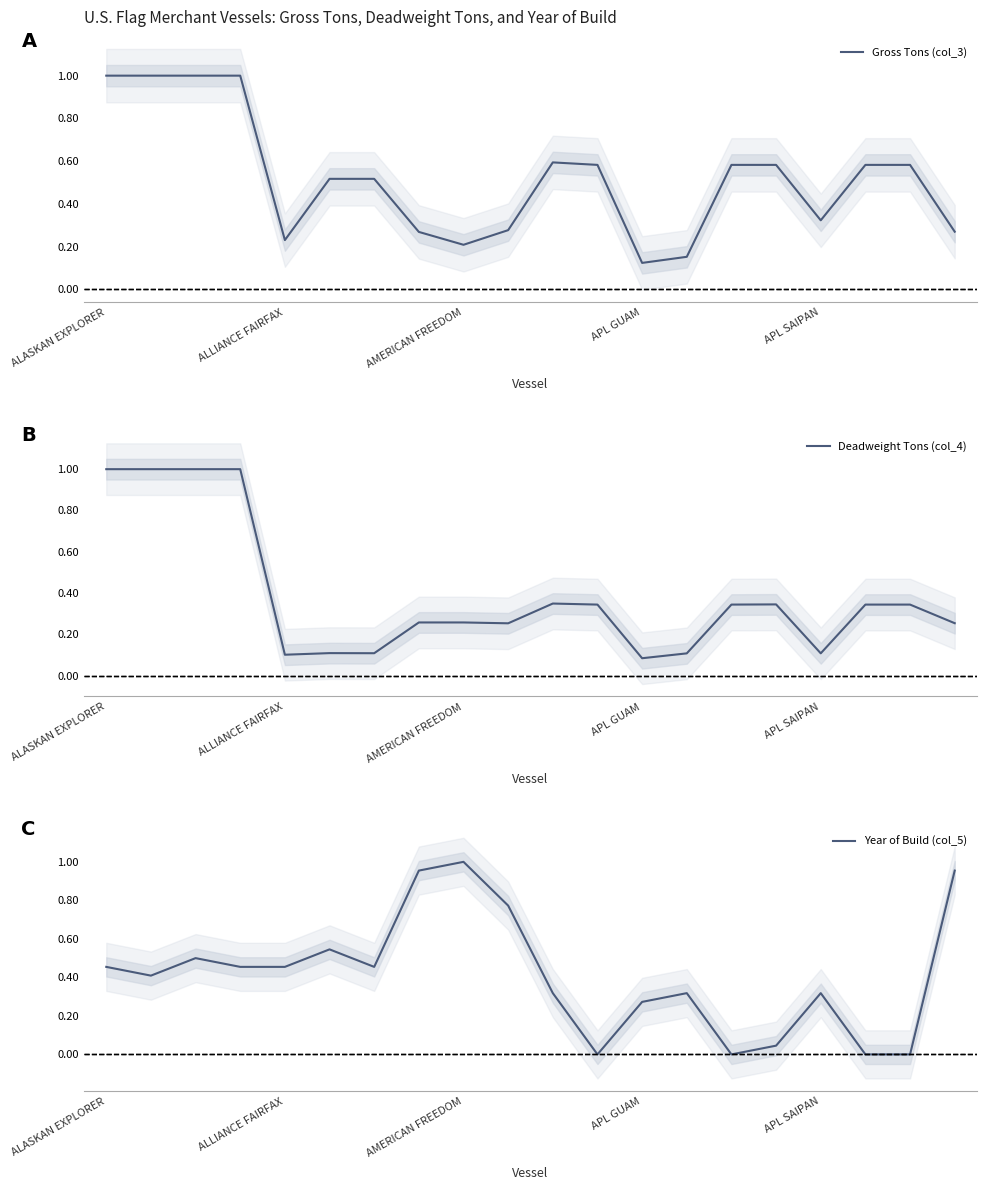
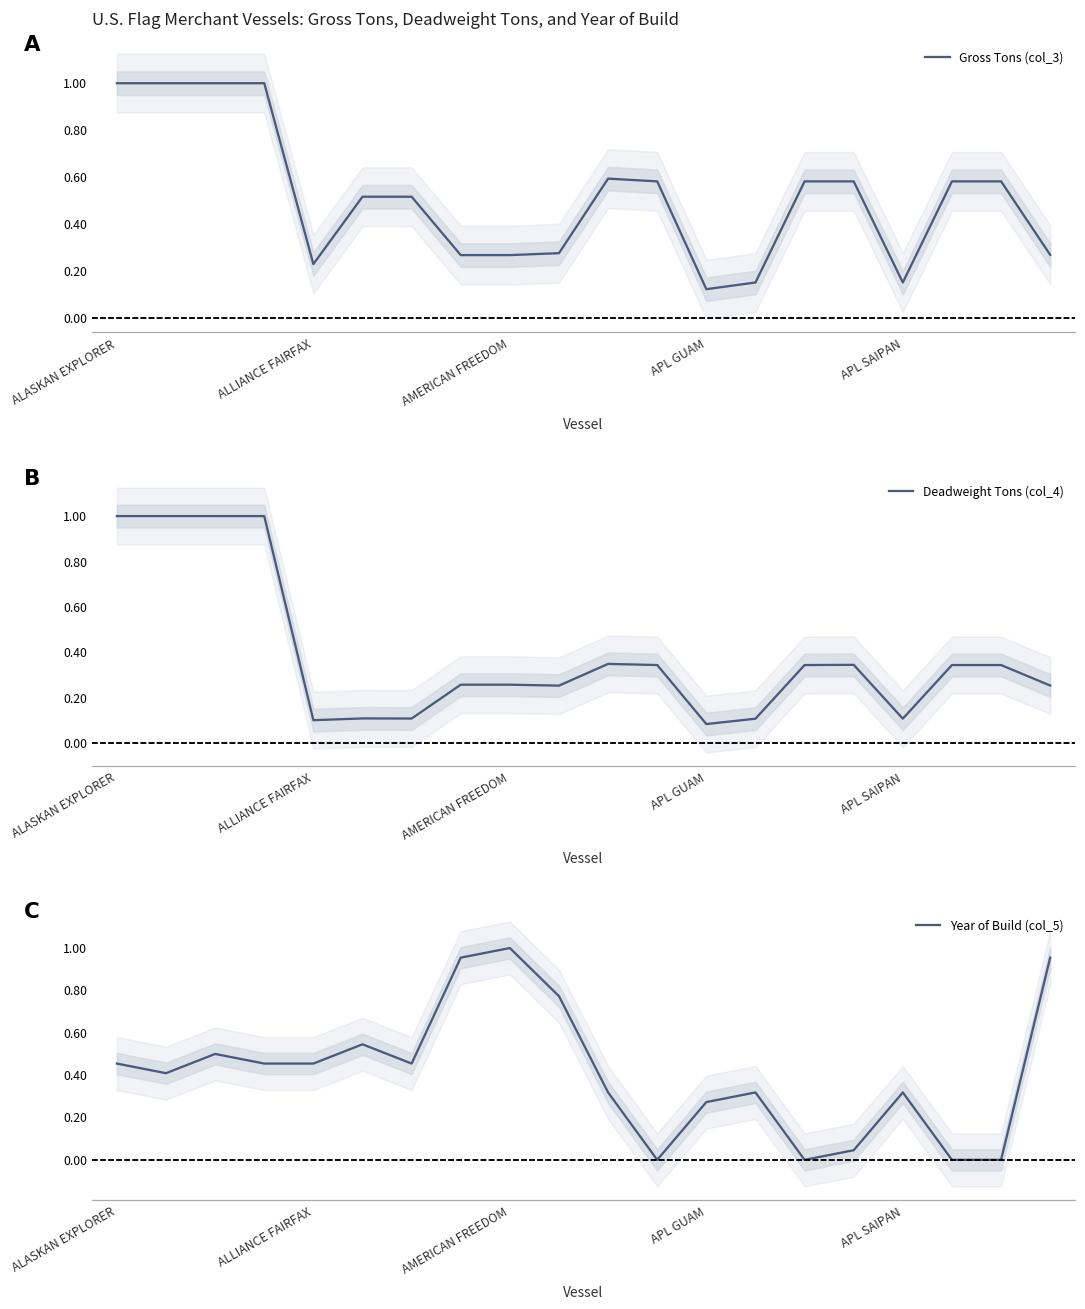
  {
    "U.S. Flag Merchant Vessels: Gross Tons, Deadweight Tons, and Year of Build": {
      "Gross Tons (col_3)": {
        "ALASKAN EXPLORER": 1.00,
        "ALLIANCE FAIRFAX": 0.23,
-       "AMERICAN FREEDOM": 0.21,
+       "AMERICAN FREEDOM": 0.27,
        "APL GUAM": 0.12,
-       "APL SAIPAN": 0.32
+       "APL SAIPAN": 0.15
      }
    }
  }
